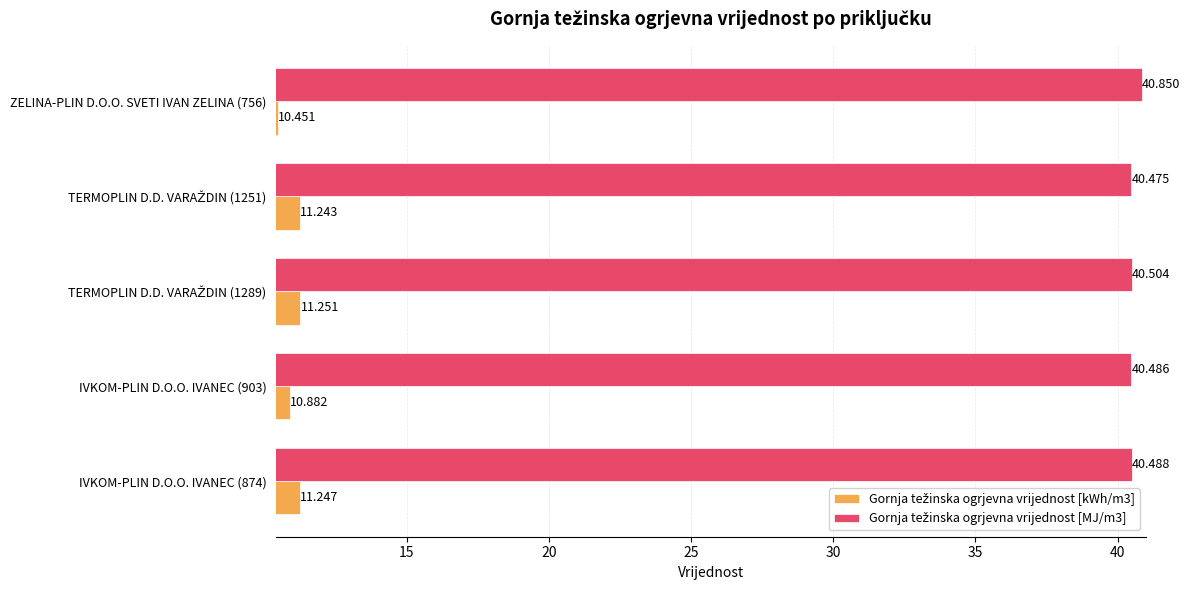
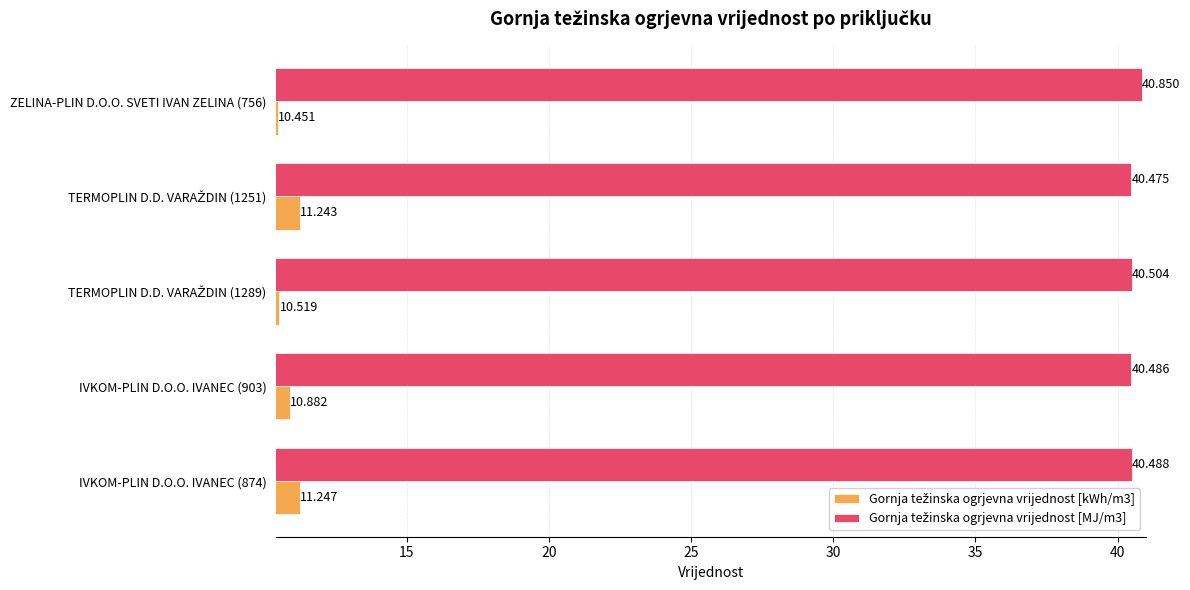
  {
    "Gornja težinska ogrjevna vrijednost [kWh/m3]": {
      "ZELINA-PLIN D.O.O. SVETI IVAN ZELINA (756)": 10.451,
      "TERMOPLIN D.D. VARAŽDIN (1251)": 11.243,
-     "TERMOPLIN D.D. VARAŽDIN (1289)": 11.251,
+     "TERMOPLIN D.D. VARAŽDIN (1289)": 10.519,
      "IVKOM-PLIN D.O.O. IVANEC (903)": 10.882,
      "IVKOM-PLIN D.O.O. IVANEC (874)": 11.247
    },
    "Gornja težinska ogrjevna vrijednost [MJ/m3]": {
      "ZELINA-PLIN D.O.O. SVETI IVAN ZELINA (756)": 40.850,
      "TERMOPLIN D.D. VARAŽDIN (1251)": 40.475,
      "TERMOPLIN D.D. VARAŽDIN (1289)": 40.504,
      "IVKOM-PLIN D.O.O. IVANEC (903)": 40.486,
      "IVKOM-PLIN D.O.O. IVANEC (874)": 40.488
    }
  }
